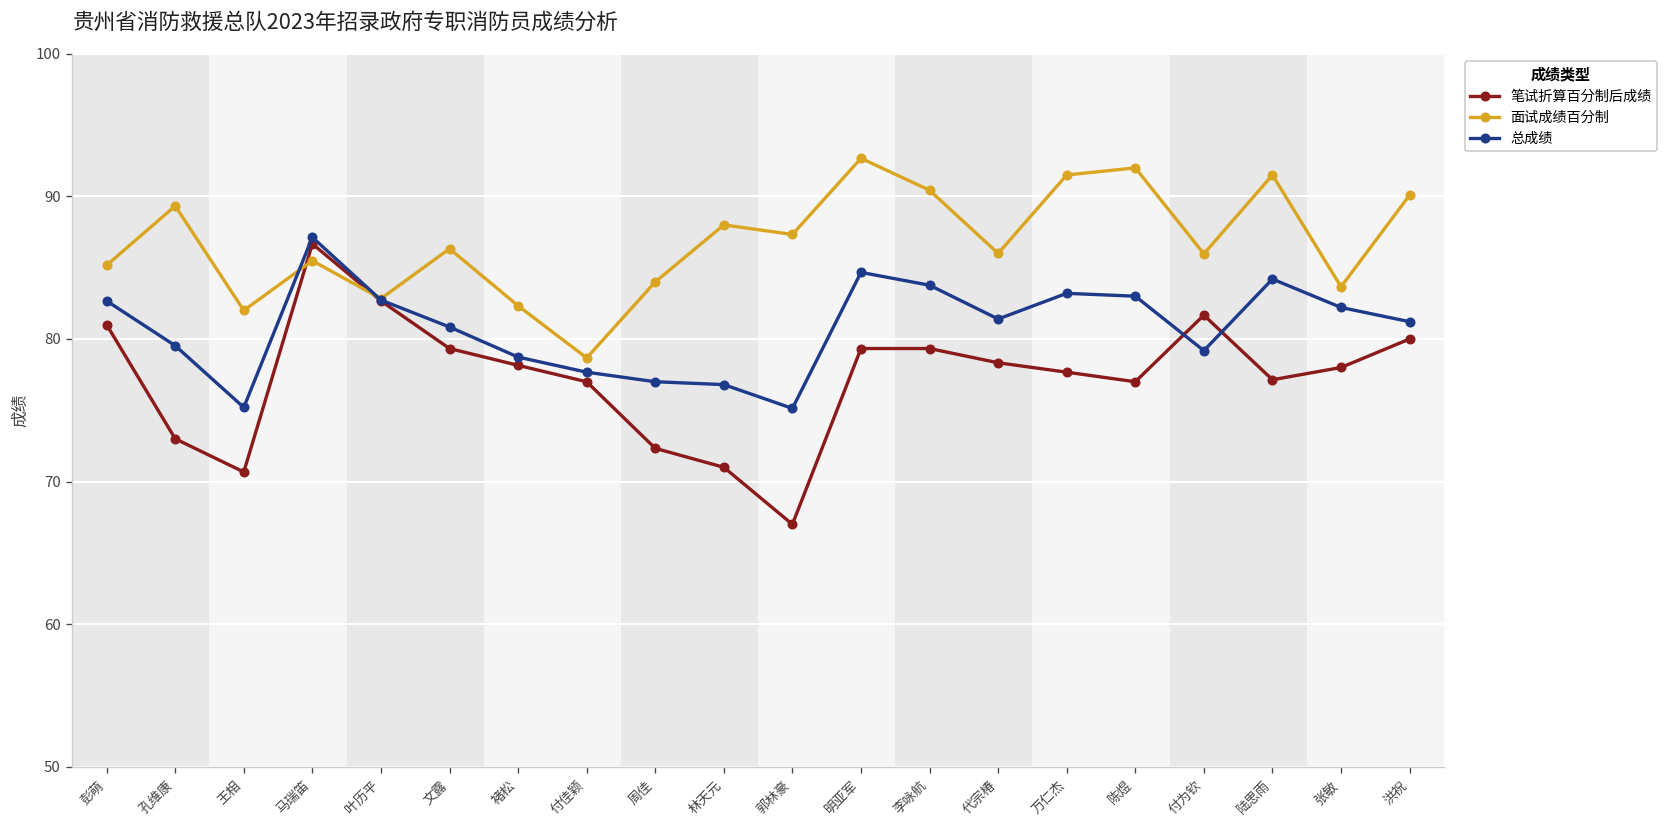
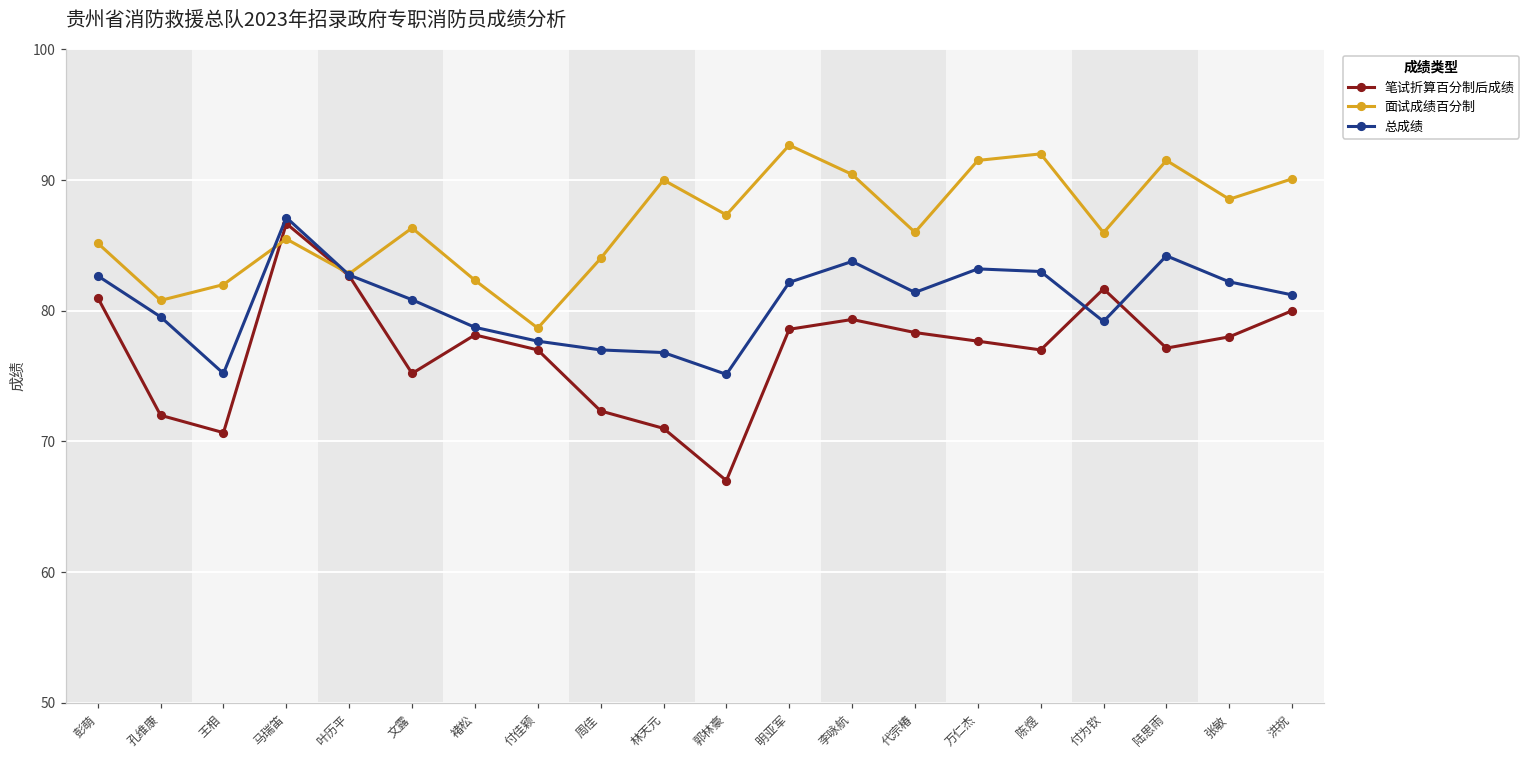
  {
    "笔试折算百分制后成绩": {
      "彭萌": 81.0,
-     "孔维康": 73,
+     "孔维康": 72,
      "王相": 70.7,
      "马瑞笛": 86.7,
-     "文露": 79.3,
+     "文露": 75.2,
      "褚松": 78.2,
      "付佳颖": 77.0,
      "周佳": 72.3,
      "林天元": 71.0,
      "郭林豪": 67.0,
-     "明亚军": 79.3,
+     "明亚军": 78.6,
      "李咏航": 79.3,
      "代宗椿": 78.3,
      "万仁杰": 77.7,
      "陈煜": 77.0,
      "付为钦": 81.7,
      "陆思雨": 77.1,
      "张敏": 78.0,
      "洪祝": 80.0
    },
    "面试成绩百分制": {
      "彭萌": 85.2,
-     "孔维康": 89.3,
+     "孔维康": 80.8,
      "王相": 82.0,
      "马瑞笛": 85.5,
      "文露": 86.3,
      "褚松": 82.3,
      "付佳颖": 78.7,
      "周佳": 84.0,
-     "林天元": 88,
+     "林天元": 90,
      "郭林豪": 87.3,
      "明亚军": 92.7,
      "李咏航": 90.4,
      "代宗椿": 86.0,
      "万仁杰": 91.5,
      "陈煜": 92.0,
      "付为钦": 86.0,
      "陆思雨": 91.5,
-     "张敏": 83.7,
+     "张敏": 88.5,
      "洪祝": 90.1
    },
    "总成绩": {
      "彭萌": 82.7,
      "孔维康": 79.5,
      "王相": 75.2,
      "马瑞笛": 87.1,
      "文露": 80.8,
      "褚松": 78.7,
      "付佳颖": 77.7,
      "周佳": 77.0,
      "林天元": 76.8,
      "郭林豪": 75.1,
-     "明亚军": 84.7,
+     "明亚军": 82.2,
      "李咏航": 83.8,
      "代宗椿": 81.4,
      "万仁杰": 83.2,
      "陈煜": 83.0,
      "付为钦": 79.2,
      "陆思雨": 84.2,
      "张敏": 82.2,
      "洪祝": 81.2
    }
  }
